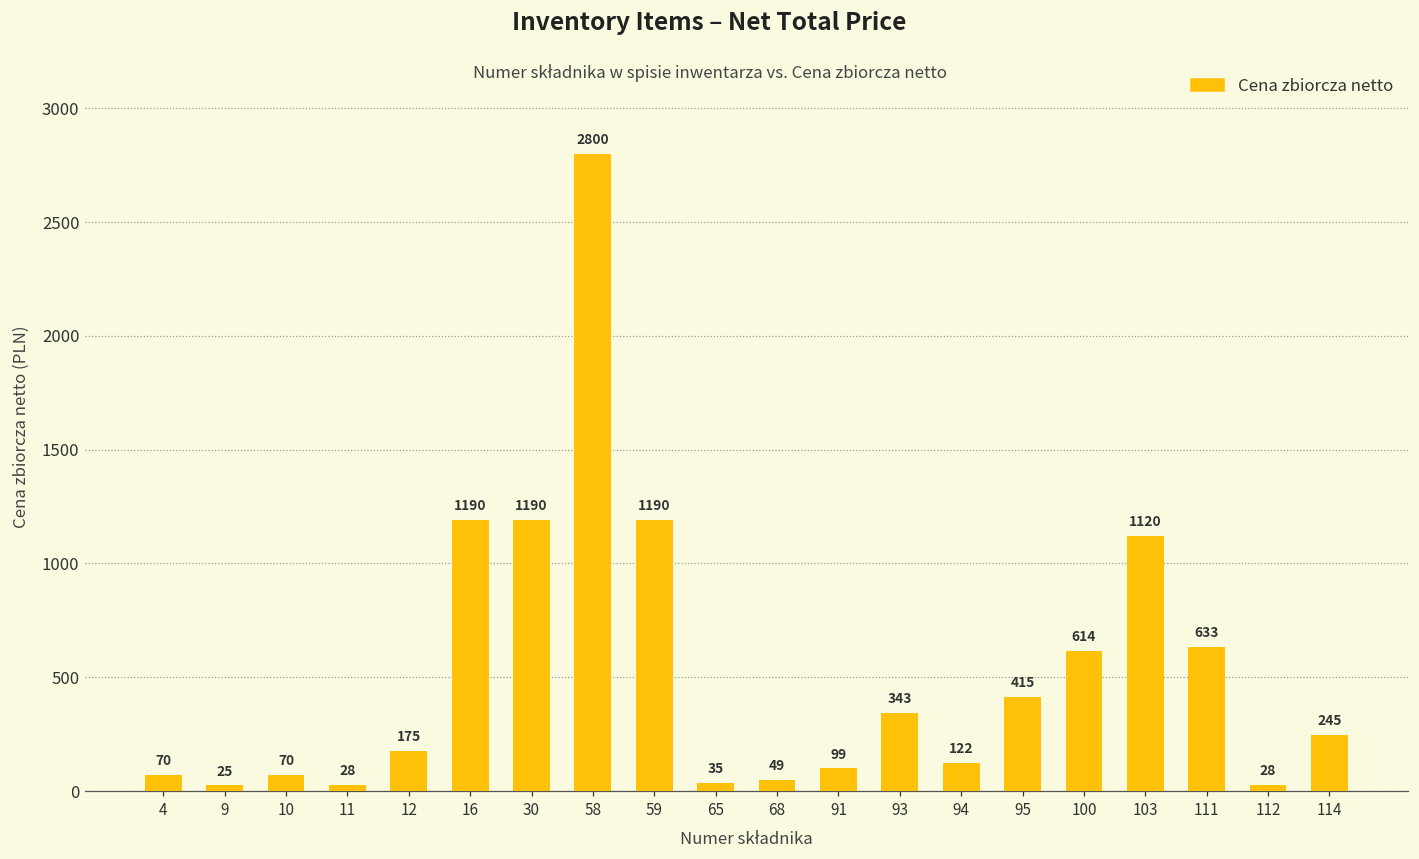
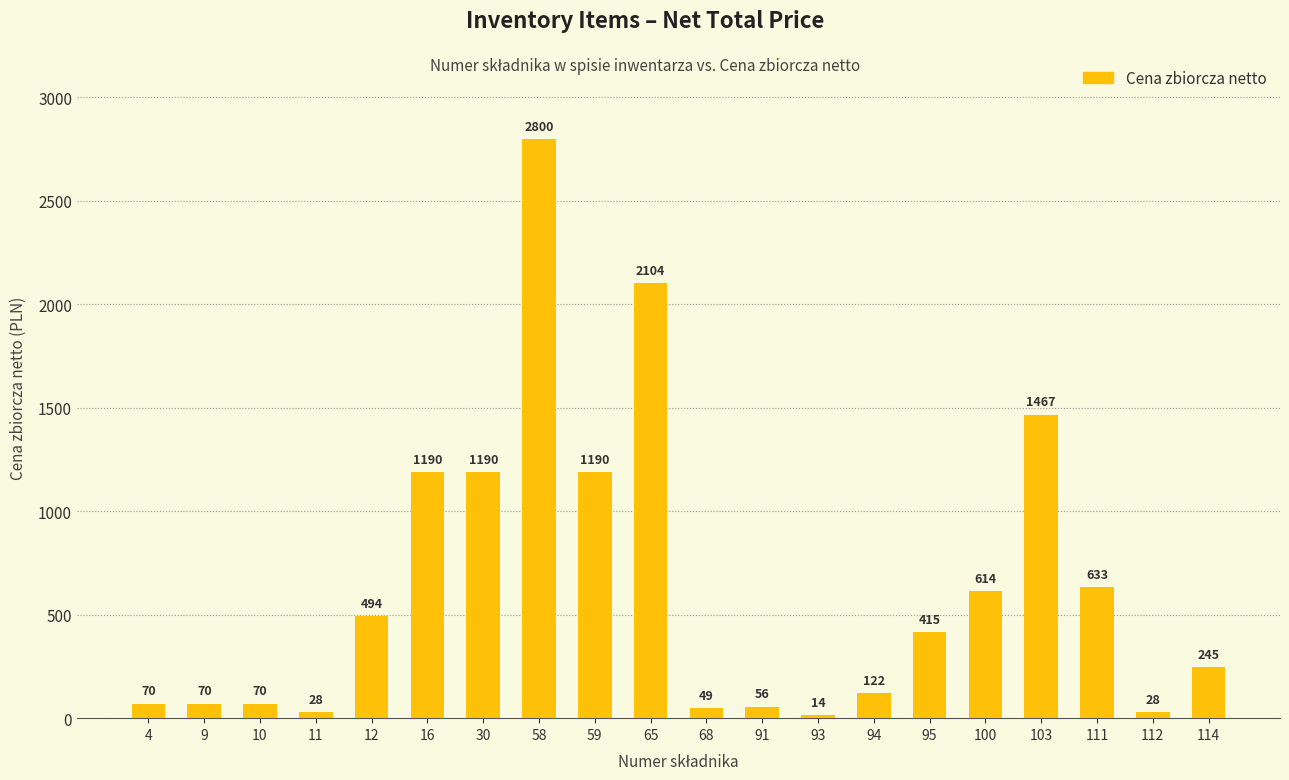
  {
    "4": 70,
-   "9": 25,
+   "9": 70,
    "10": 70,
    "11": 28,
-   "12": 175,
+   "12": 494,
    "16": 1190,
    "30": 1190,
    "58": 2800,
    "59": 1190,
-   "65": 35,
+   "65": 2104,
    "68": 49,
-   "91": 99,
-   "93": 343,
+   "91": 56,
+   "93": 14,
    "94": 122,
    "95": 415,
    "100": 614,
-   "103": 1120,
+   "103": 1467,
    "111": 633,
    "112": 28,
    "114": 245
  }
